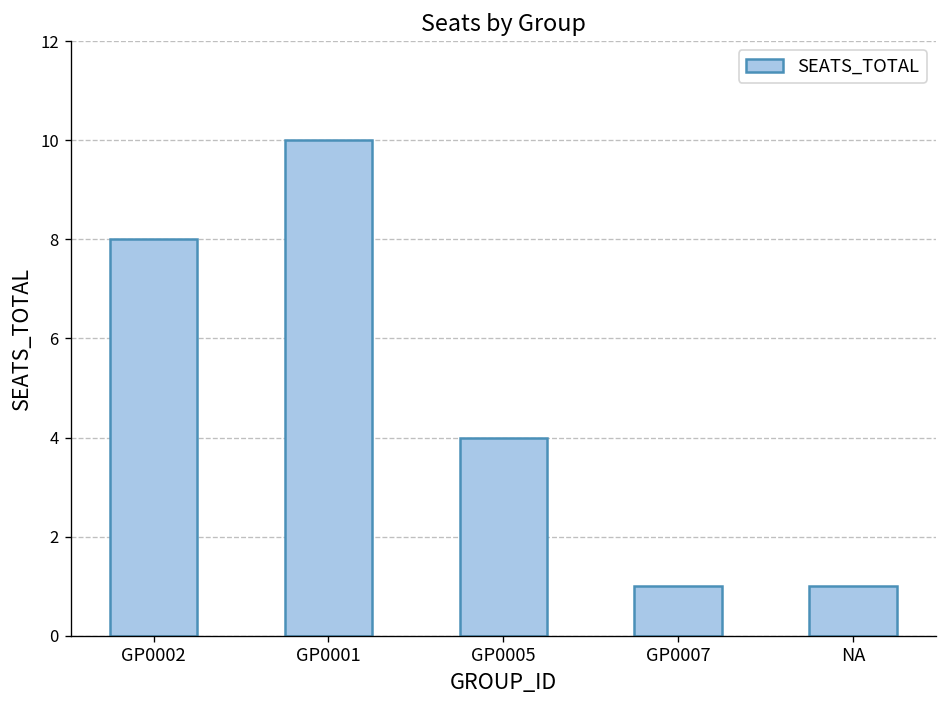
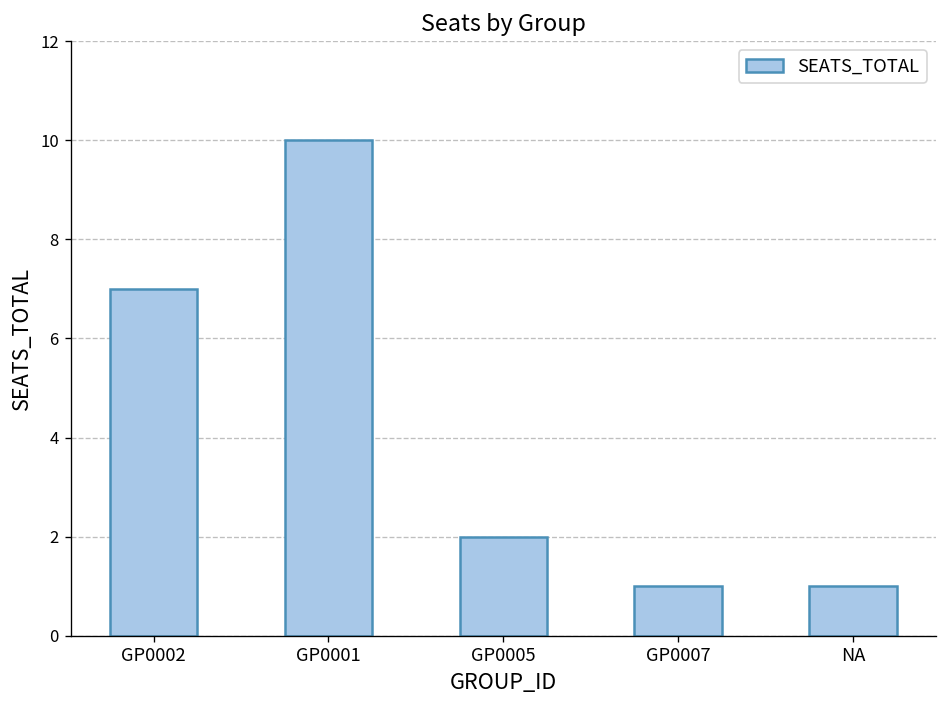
  {
-   "GP0002": 8,
+   "GP0002": 7,
    "GP0001": 10,
-   "GP0005": 4,
+   "GP0005": 2,
    "GP0007": 1,
    "NA": 1
  }
